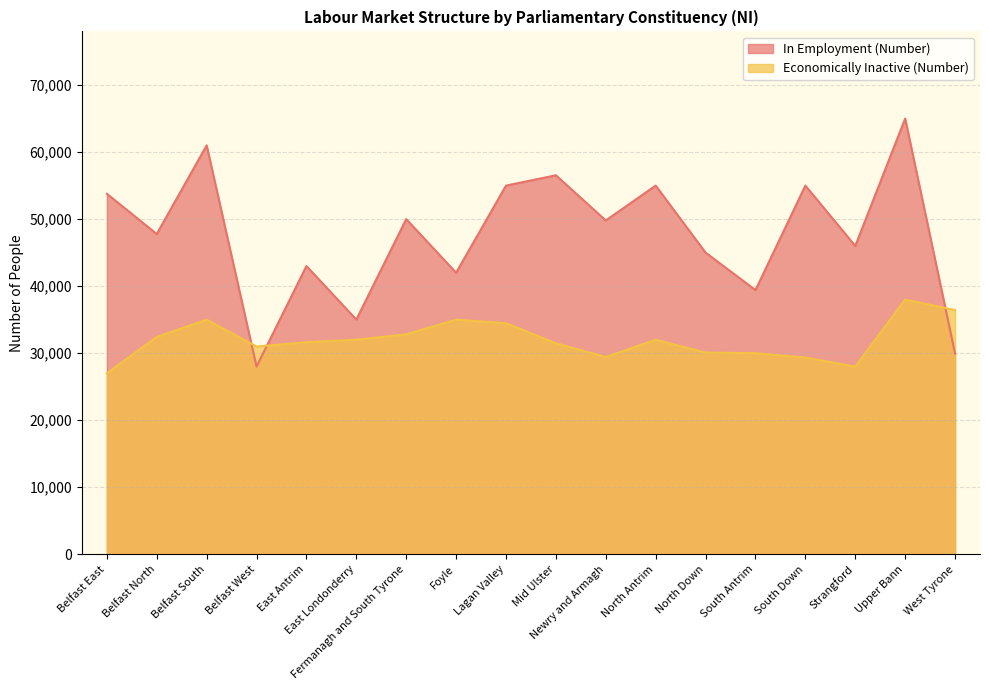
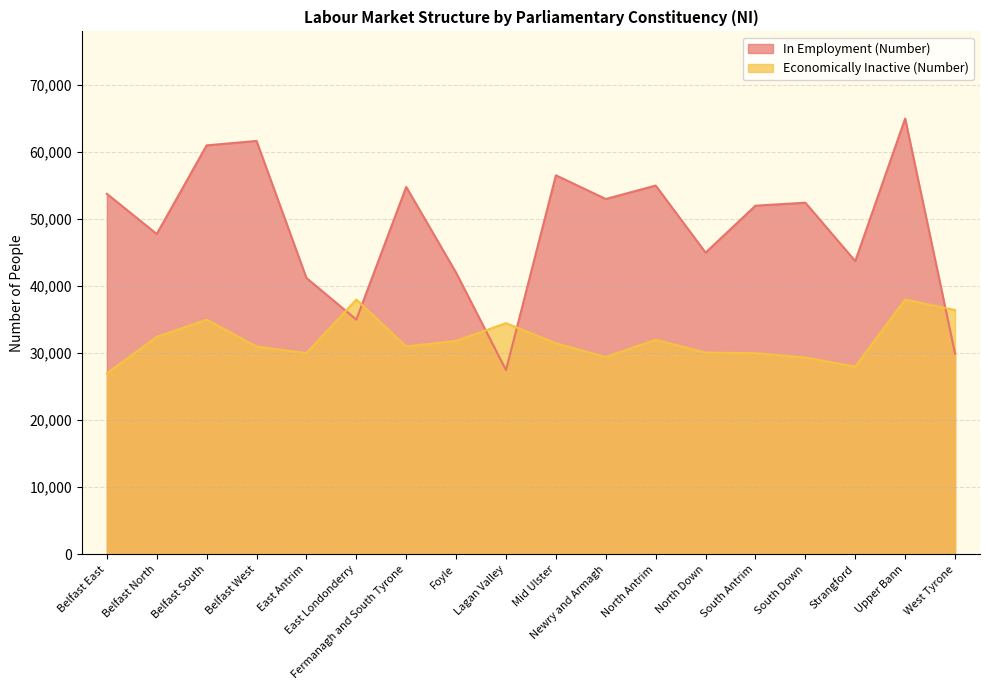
  {
    "In Employment (Number)": {
      "Belfast East": "54,000",
      "Belfast North": "48,000",
      "Belfast South": "61,000",
-     "Belfast West": "28,000",
-     "East Antrim": "43,000",
+     "Belfast West": "62,000",
+     "East Antrim": "41,000",
      "East Londonderry": "35,000",
-     "Fermanagh and South Tyrone": "50,000",
+     "Fermanagh and South Tyrone": "55,000",
      "Foyle": "42,000",
-     "Lagan Valley": "55,000",
+     "Lagan Valley": "27,000",
      "Mid Ulster": "57,000",
-     "Newry and Armagh": "50,000",
+     "Newry and Armagh": "53,000",
      "North Antrim": "55,000",
      "North Down": "45,000",
-     "South Antrim": "39,000",
-     "South Down": "55,000",
-     "Strangford": "46,000",
+     "South Antrim": "52,000",
+     "South Down": "52,000",
+     "Strangford": "44,000",
      "Upper Bann": "65,000",
      "West Tyrone": "30,000"
    },
    "Economically Inactive (Number)": {
      "Belfast East": "27,000",
      "Belfast North": "32,000",
      "Belfast South": "35,000",
      "Belfast West": "31,000",
-     "East Antrim": "32,000",
-     "East Londonderry": "32,000",
-     "Fermanagh and South Tyrone": "33,000",
-     "Foyle": "35,000",
+     "East Antrim": "30,000",
+     "East Londonderry": "38,000",
+     "Fermanagh and South Tyrone": "31,000",
+     "Foyle": "32,000",
      "Lagan Valley": "34,000",
      "Mid Ulster": "31,000",
      "Newry and Armagh": "29,000",
      "North Antrim": "32,000",
      "North Down": "30,000",
      "South Antrim": "30,000",
      "South Down": "29,000",
      "Strangford": "28,000",
      "Upper Bann": "38,000",
      "West Tyrone": "36,000"
    }
  }
